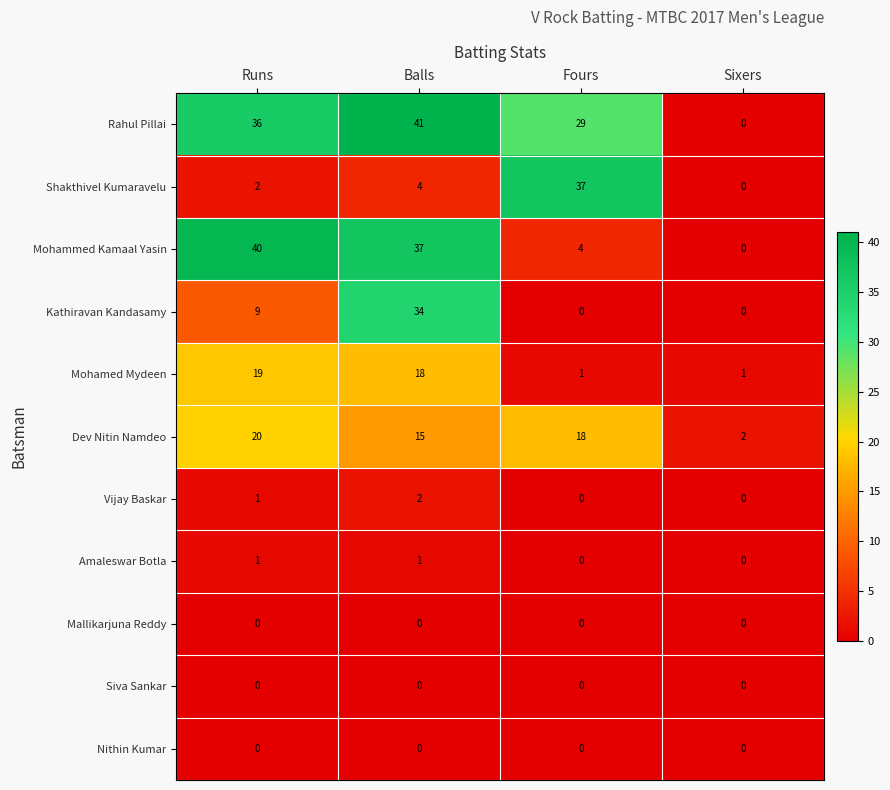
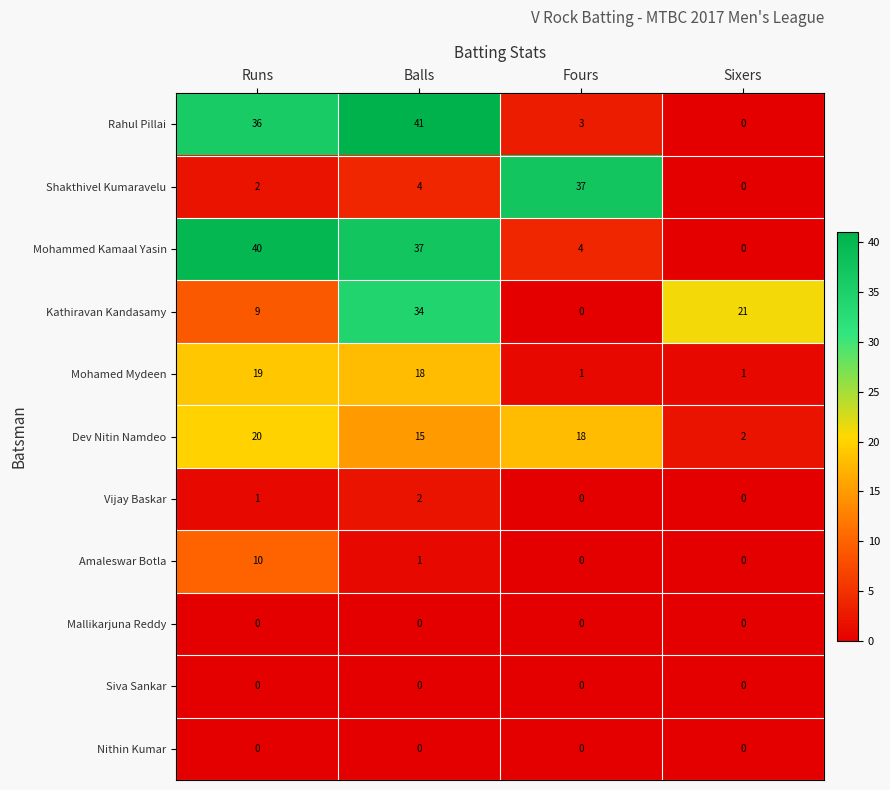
  {
    "Rahul Pillai": {
      "Runs": 36,
      "Balls": 41,
-     "Fours": 29,
+     "Fours": 3,
      "Sixers": 0
    },
    "Shakthivel Kumaravelu": {
      "Runs": 2,
      "Balls": 4,
      "Fours": 37,
      "Sixers": 0
    },
    "Mohammed Kamaal Yasin": {
      "Runs": 40,
      "Balls": 37,
      "Fours": 4,
      "Sixers": 0
    },
    "Kathiravan Kandasamy": {
      "Runs": 9,
      "Balls": 34,
      "Fours": 0,
-     "Sixers": 0
+     "Sixers": 21
    },
    "Mohamed Mydeen": {
      "Runs": 19,
      "Balls": 18,
      "Fours": 1,
      "Sixers": 1
    },
    "Dev Nitin Namdeo": {
      "Runs": 20,
      "Balls": 15,
      "Fours": 18,
      "Sixers": 2
    },
    "Vijay Baskar": {
      "Runs": 1,
      "Balls": 2,
      "Fours": 0,
      "Sixers": 0
    },
    "Amaleswar Botla": {
-     "Runs": 1,
+     "Runs": 10,
      "Balls": 1,
      "Fours": 0,
      "Sixers": 0
    },
    "Mallikarjuna Reddy": {
      "Runs": 0,
      "Balls": 0,
      "Fours": 0,
      "Sixers": 0
    },
    "Siva Sankar": {
      "Runs": 0,
      "Balls": 0,
      "Fours": 0,
      "Sixers": 0
    },
    "Nithin Kumar": {
      "Runs": 0,
      "Balls": 0,
      "Fours": 0,
      "Sixers": 0
    }
  }
